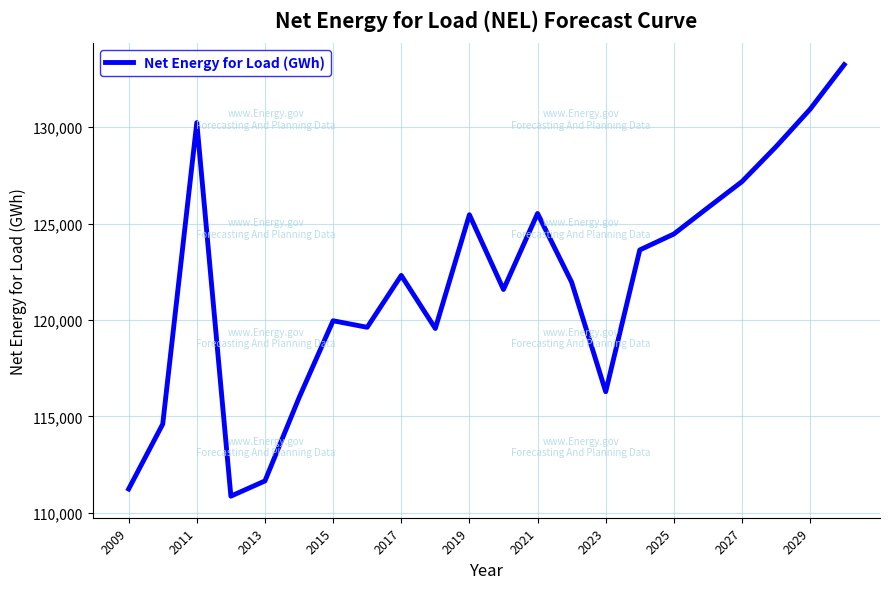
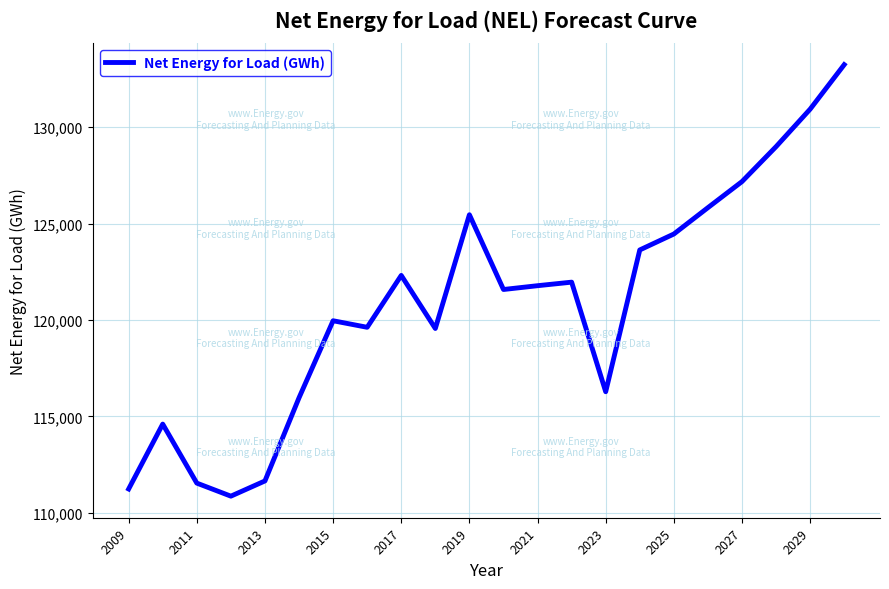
  {
    "2009": "111,200",
-   "2011": "130,200",
+   "2011": "111,500",
    "2013": "111,700",
    "2015": "120,000",
    "2017": "122,300",
    "2019": "125,500",
-   "2021": "125,500",
+   "2021": "121,800",
    "2023": "116,300",
    "2025": "124,500",
    "2027": "127,200",
    "2029": "130,900"
  }
